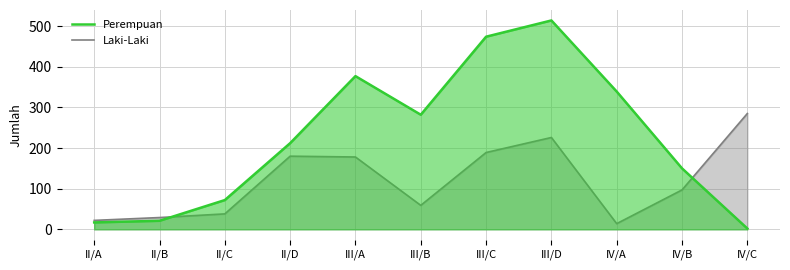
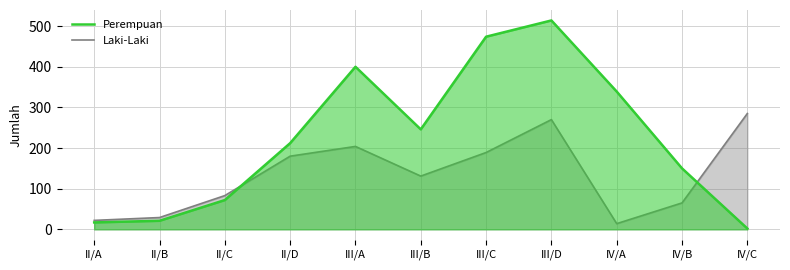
  {
    "Perempuan": {
      "II/B": 20,
      "II/C": 70,
      "II/D": 210,
-     "III/A": 380,
-     "III/B": 280,
+     "III/A": 400,
+     "III/B": 250,
      "III/C": 470,
      "III/D": 510,
      "IV/A": 340,
      "IV/B": 150,
      "IV/C": 0
    },
    "Laki-Laki": {
      "II/B": 30,
-     "II/C": 40,
+     "II/C": 80,
      "II/D": 180,
-     "III/A": 180,
-     "III/B": 60,
+     "III/A": 200,
+     "III/B": 130,
      "III/C": 190,
-     "III/D": 230,
+     "III/D": 270,
      "IV/A": 10,
-     "IV/B": 100,
+     "IV/B": 70,
      "IV/C": 290
    }
  }
